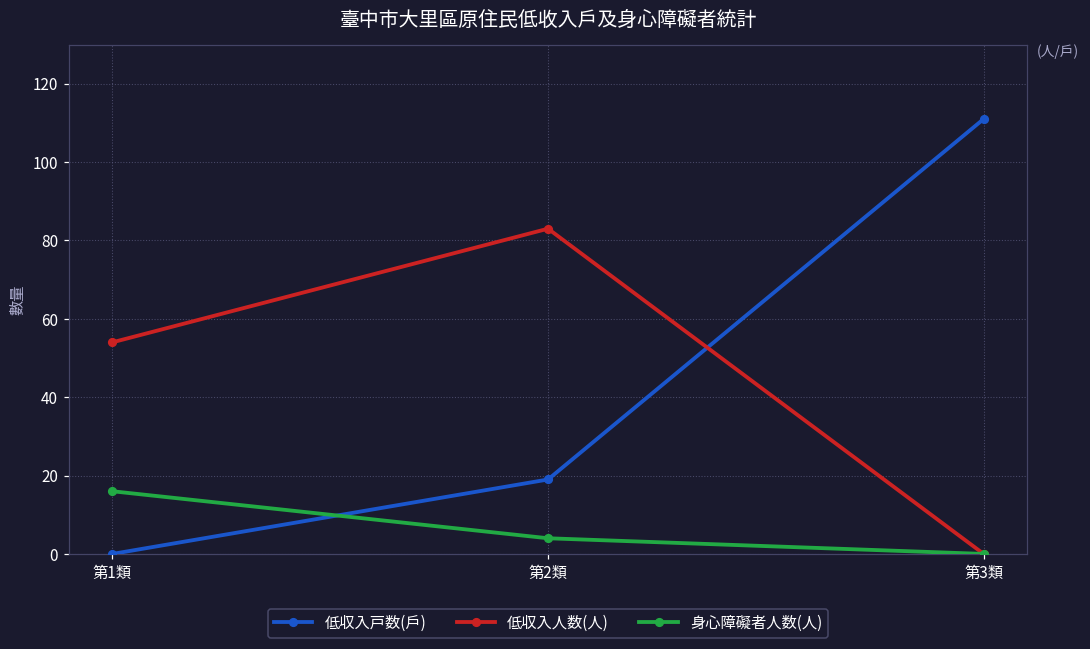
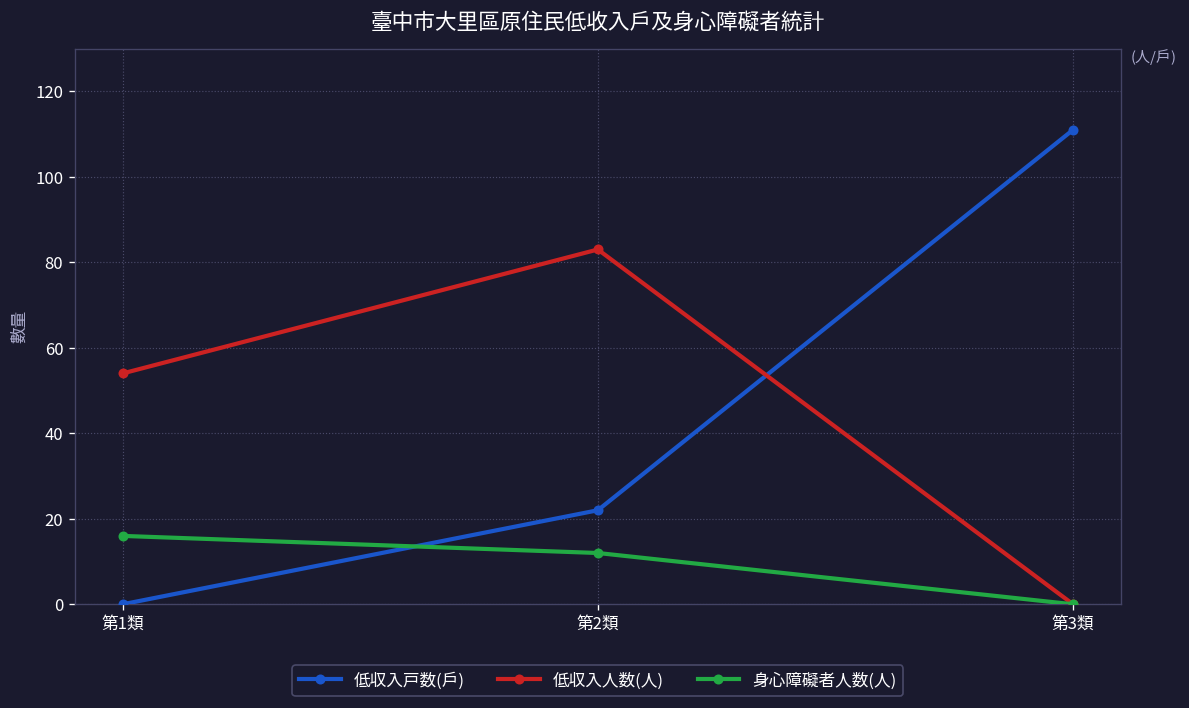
  {
    "低収入戸数(戶)": {
      "第1類": 0,
-     "第2類": 19,
+     "第2類": 22,
      "第3類": 111
    },
    "低収入人数(人)": {
      "第1類": 54,
      "第2類": 83
    },
    "身心障礙者人数(人)": {
      "第1類": 16,
-     "第2類": 4
+     "第2類": 12
    }
  }
